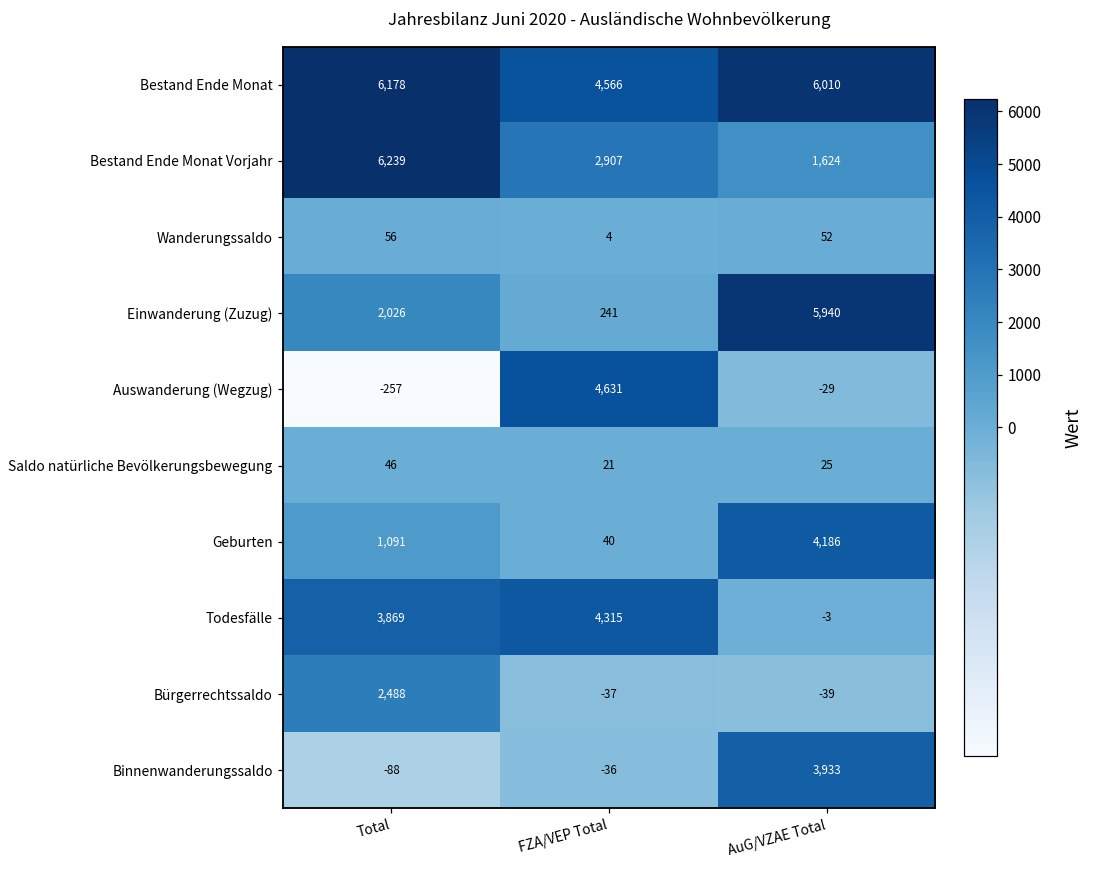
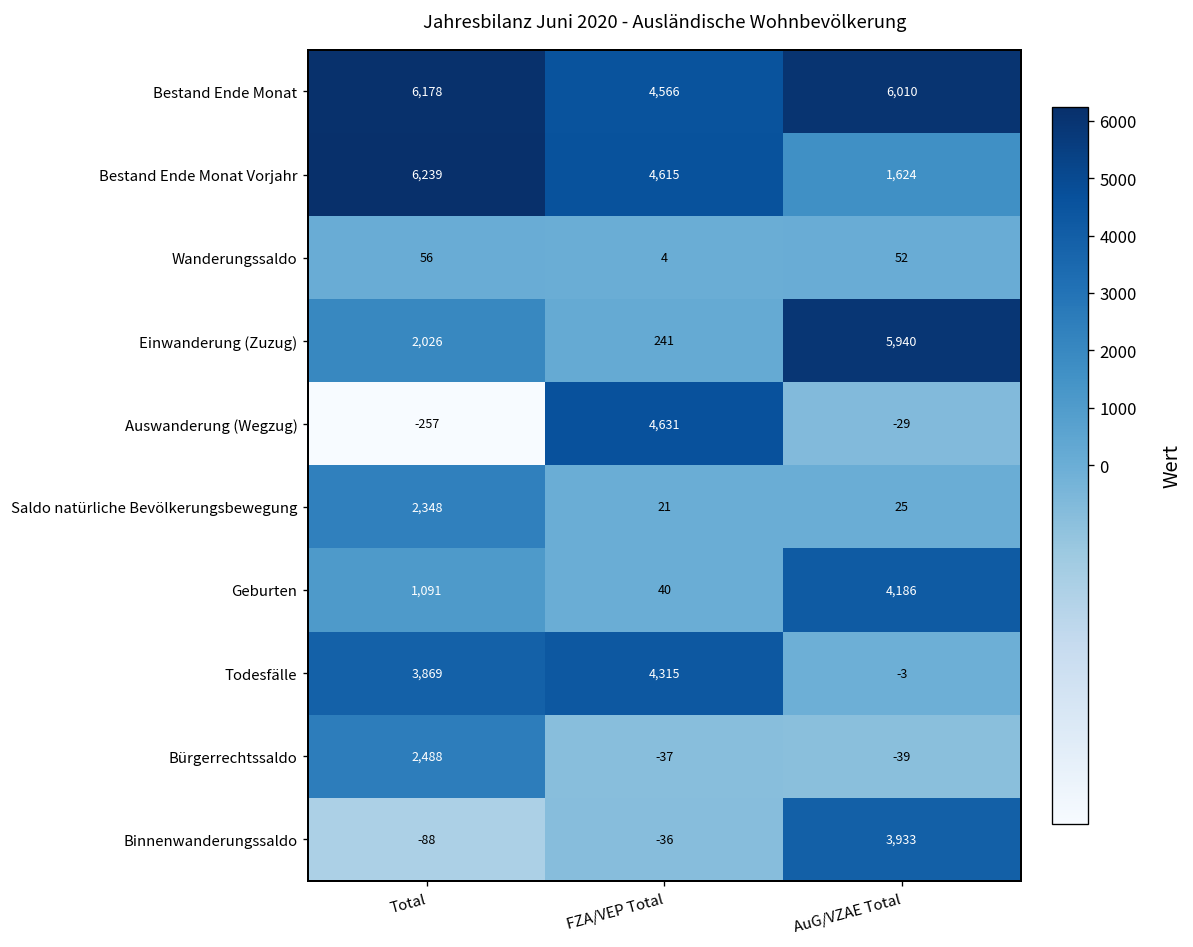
  {
    "Bestand Ende Monat": {
      "Total": "6,178",
      "FZA/VEP Total": "4,566",
      "AuG/VZAE Total": "6,010"
    },
    "Bestand Ende Monat Vorjahr": {
      "Total": "6,239",
-     "FZA/VEP Total": "2,907",
+     "FZA/VEP Total": "4,615",
      "AuG/VZAE Total": "1,624"
    },
    "Wanderungssaldo": {
      "Total": "56",
      "FZA/VEP Total": "4",
      "AuG/VZAE Total": "52"
    },
    "Einwanderung (Zuzug)": {
      "Total": "2,026",
      "FZA/VEP Total": "241",
      "AuG/VZAE Total": "5,940"
    },
    "Auswanderung (Wegzug)": {
      "Total": "-257",
      "FZA/VEP Total": "4,631",
      "AuG/VZAE Total": "-29"
    },
    "Saldo natürliche Bevölkerungsbewegung": {
-     "Total": "46",
+     "Total": "2,348",
      "FZA/VEP Total": "21",
      "AuG/VZAE Total": "25"
    },
    "Geburten": {
      "Total": "1,091",
      "FZA/VEP Total": "40",
      "AuG/VZAE Total": "4,186"
    },
    "Todesfälle": {
      "Total": "3,869",
      "FZA/VEP Total": "4,315",
      "AuG/VZAE Total": "-3"
    },
    "Bürgerrechtssaldo": {
      "Total": "2,488",
      "FZA/VEP Total": "-37",
      "AuG/VZAE Total": "-39"
    },
    "Binnenwanderungssaldo": {
      "Total": "-88",
      "FZA/VEP Total": "-36",
      "AuG/VZAE Total": "3,933"
    }
  }
